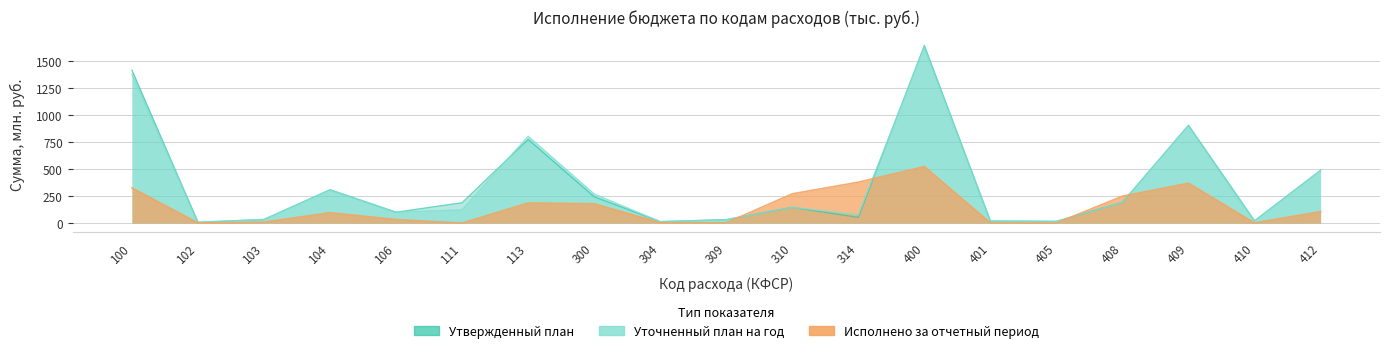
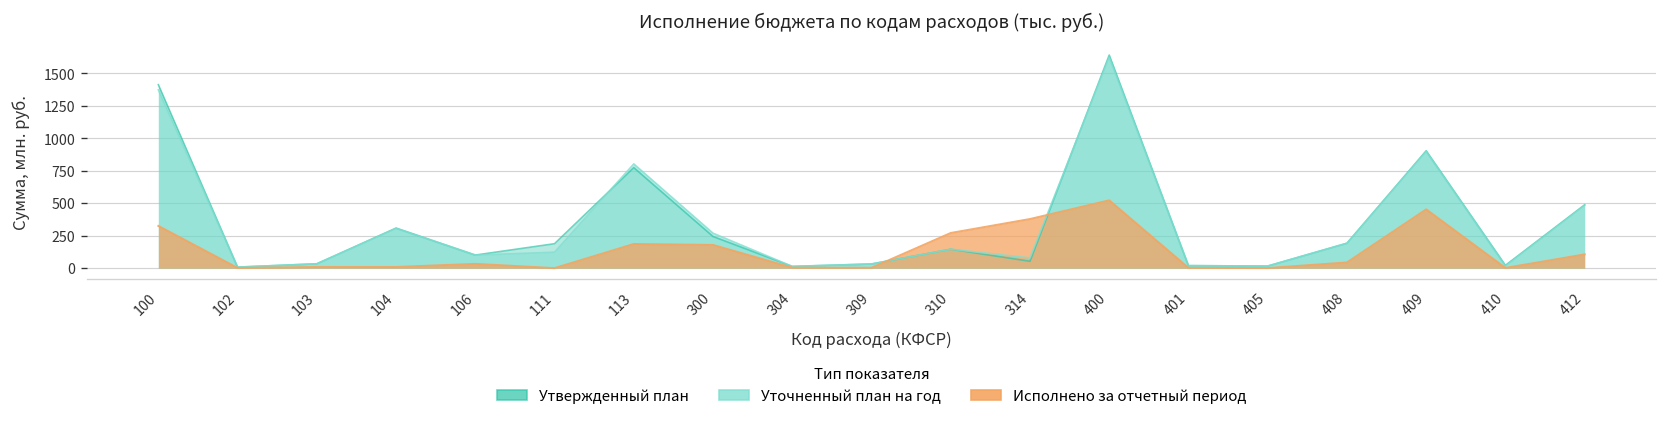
  {
    "Исполнено за отчетный период": {
      "100": 330,
      "103": 10,
-     "104": 100,
+     "104": 10,
      "106": 30,
      "111": 0,
      "113": 190,
      "300": 180,
      "309": 0,
      "310": 270,
      "314": 380,
      "400": 520,
-     "408": 250,
-     "409": 370,
+     "408": 40,
+     "409": 450,
      "412": 110
    }
  }
